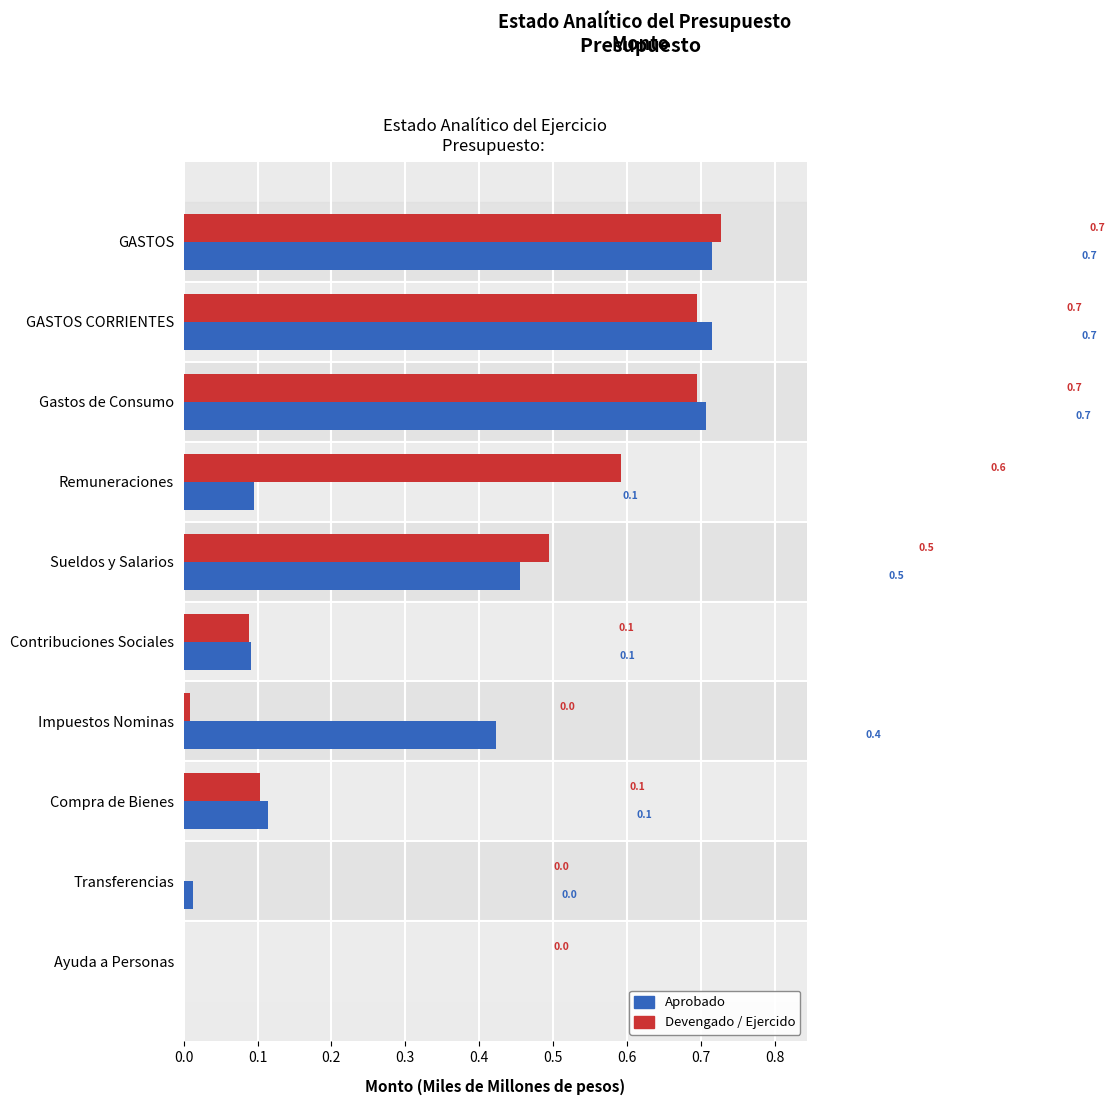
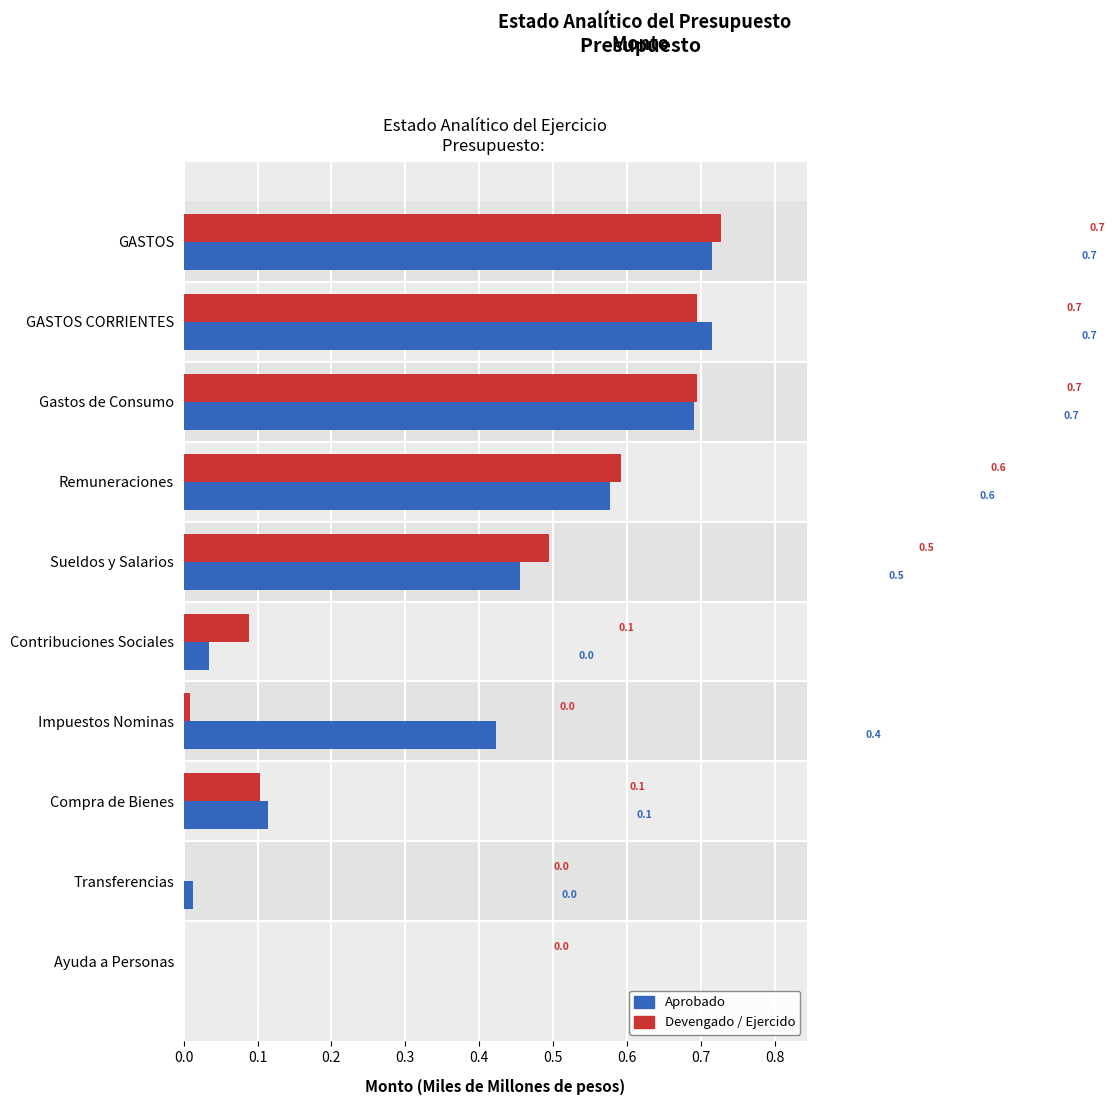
  {
    "Aprobado": {
-     "Gastos de Consumo": 0.71,
-     "Remuneraciones": 0.1,
-     "Contribuciones Sociales": 0.1
+     "Gastos de Consumo": 0.69,
+     "Remuneraciones": 0.6,
+     "Contribuciones Sociales": 0.0
    }
  }
